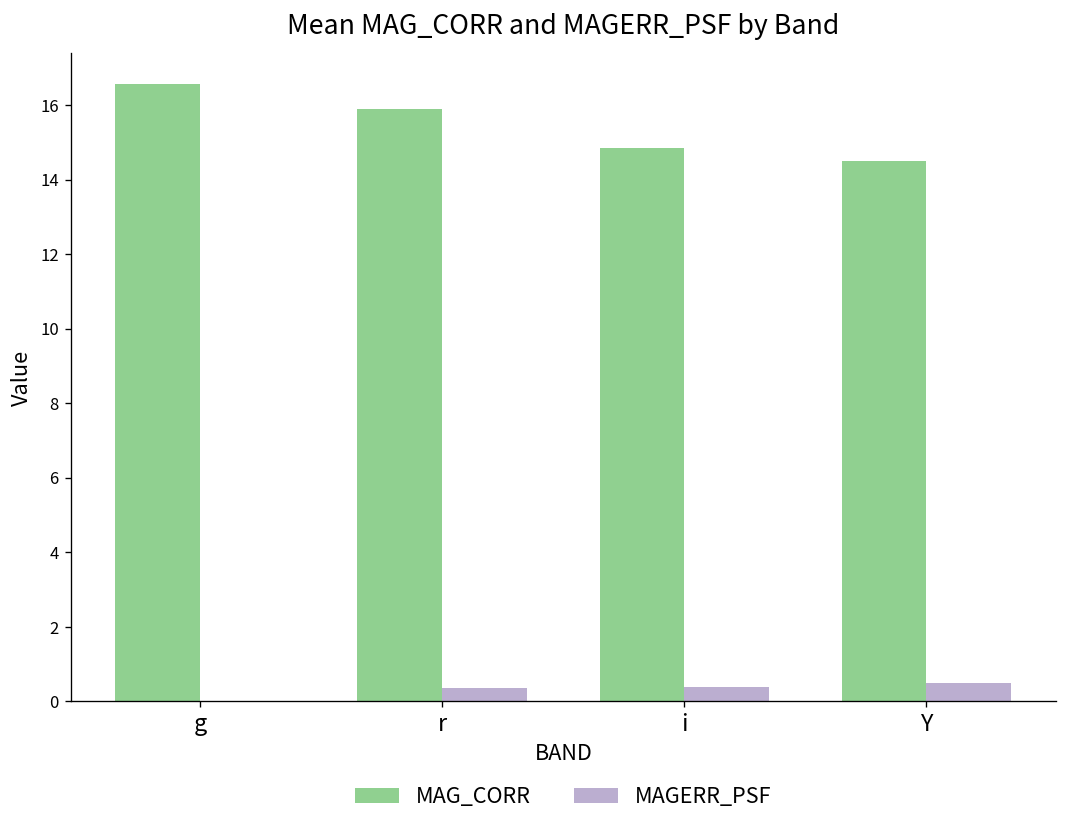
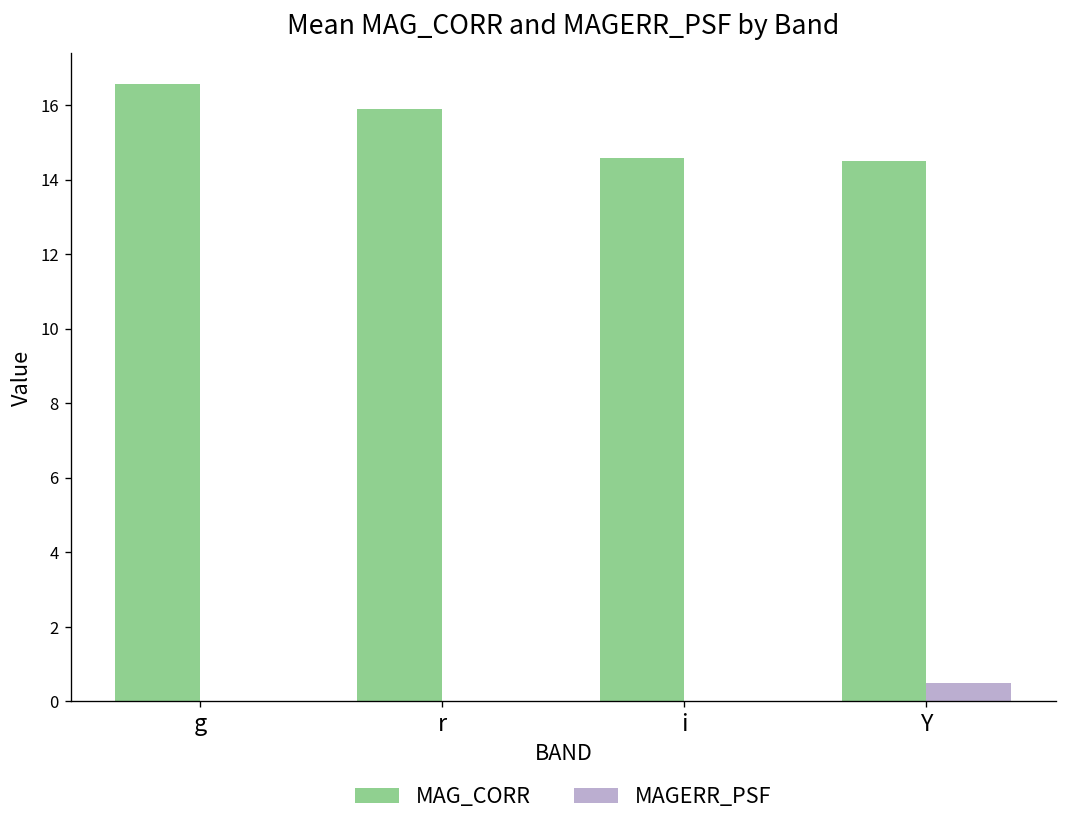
  {
    "MAG_CORR": {
      "g": 16.6,
      "r": 15.9,
-     "i": 14.8,
+     "i": 14.6,
      "Y": 14.5
    },
    "MAGERR_PSF": {
-     "r": 0.4,
-     "i": 0.4,
+     "r": 0.0,
+     "i": 0.0,
      "Y": 0.5
    }
  }
